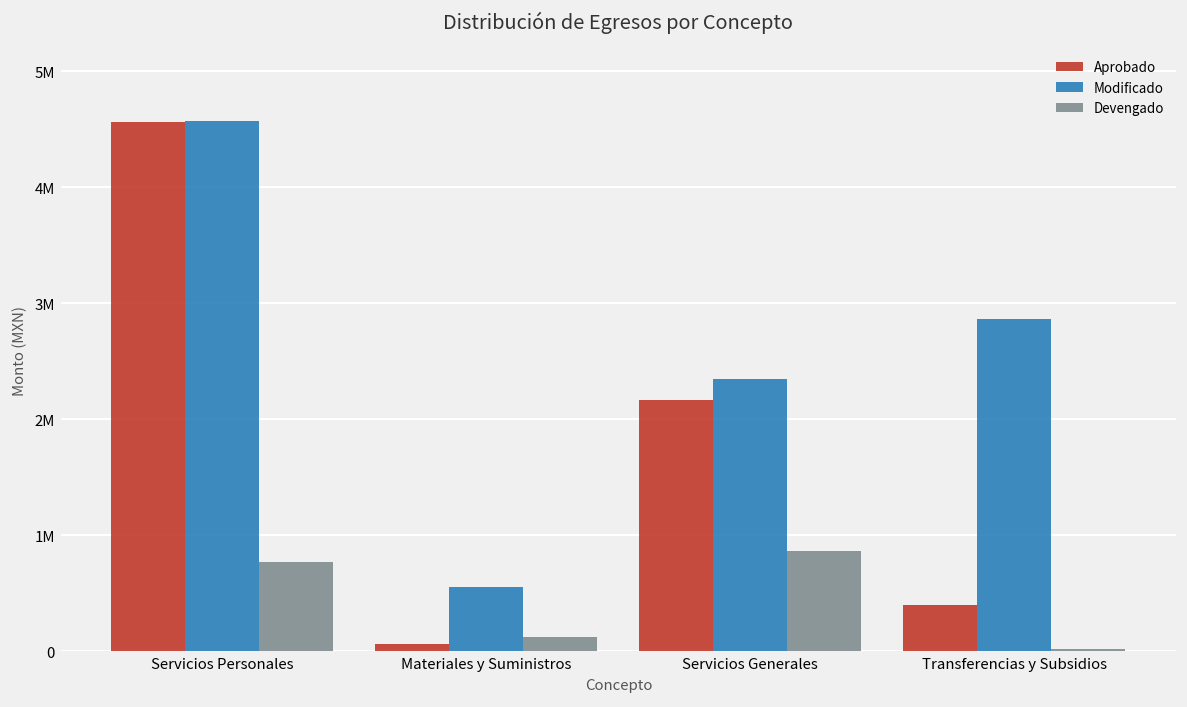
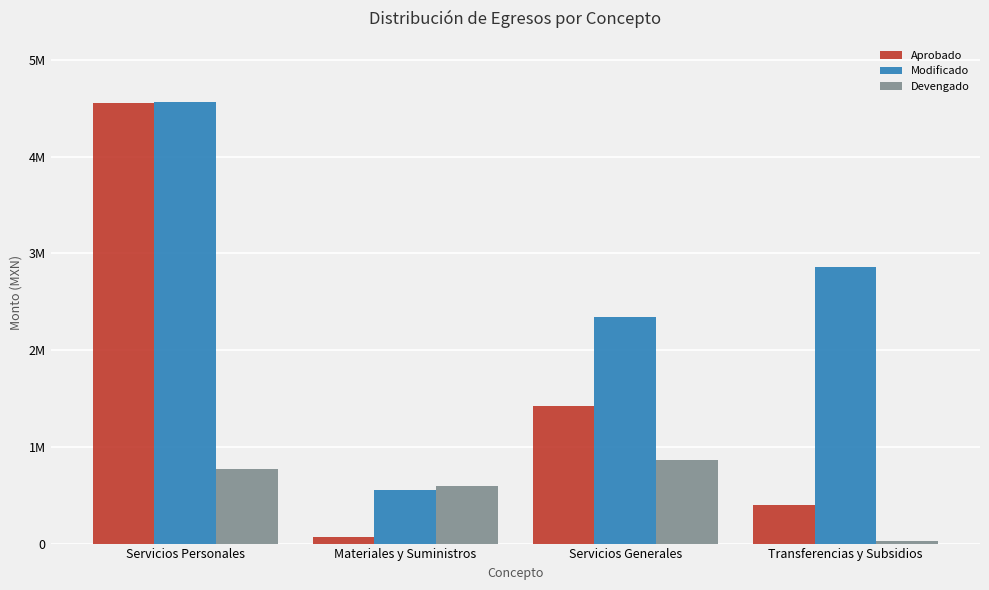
  {
    "Aprobado": {
      "Servicios Personales": 4600000,
      "Materiales y Suministros": 100000,
-     "Servicios Generales": 2200000,
+     "Servicios Generales": 1400000,
      "Transferencias y Subsidios": 400000
    },
    "Modificado": {
      "Servicios Personales": 4600000,
      "Materiales y Suministros": 600000,
      "Servicios Generales": 2300000,
      "Transferencias y Subsidios": 2900000
    },
    "Devengado": {
      "Servicios Personales": 800000,
-     "Materiales y Suministros": 100000,
+     "Materiales y Suministros": 600000,
      "Servicios Generales": 900000
    }
  }
